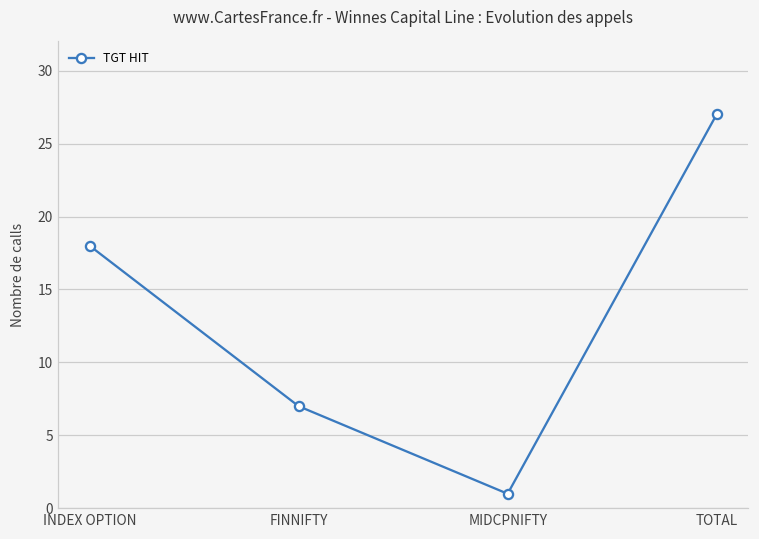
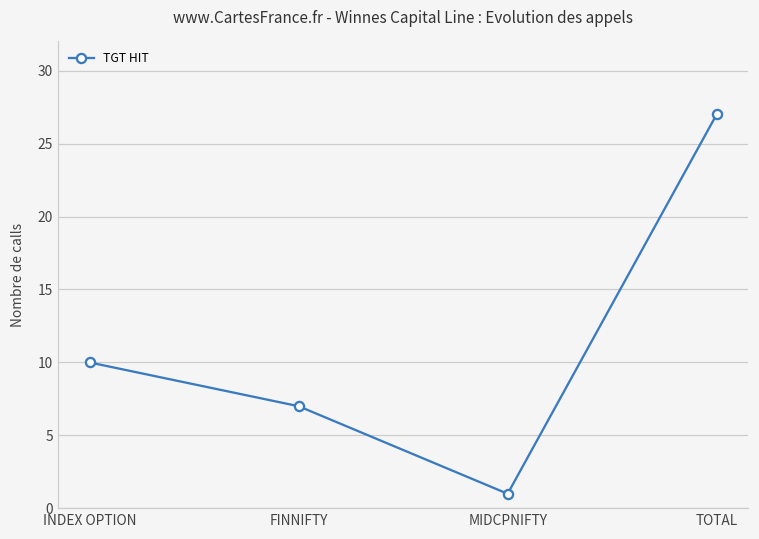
  {
-   "INDEX OPTION": 18,
+   "INDEX OPTION": 10,
    "FINNIFTY": 7,
    "MIDCPNIFTY": 1,
    "TOTAL": 27
  }
